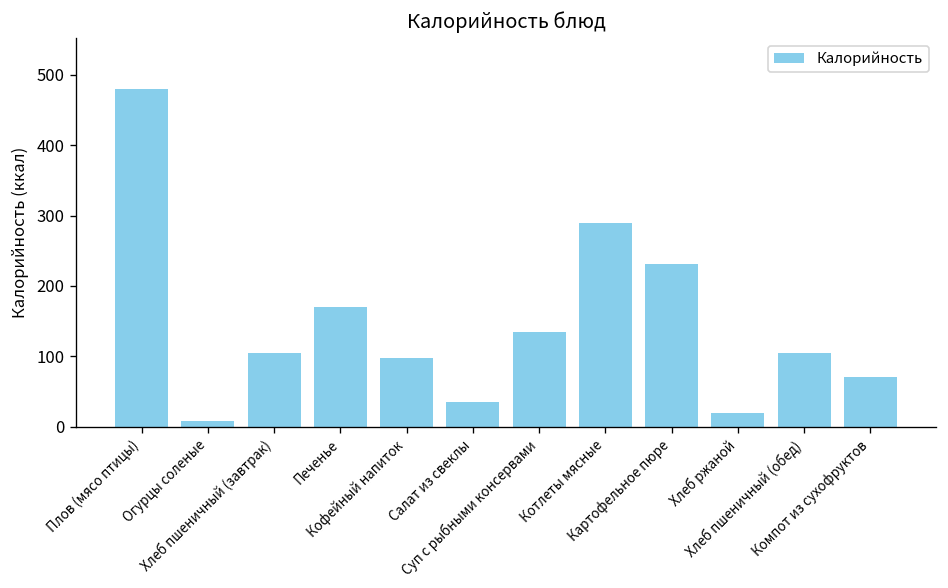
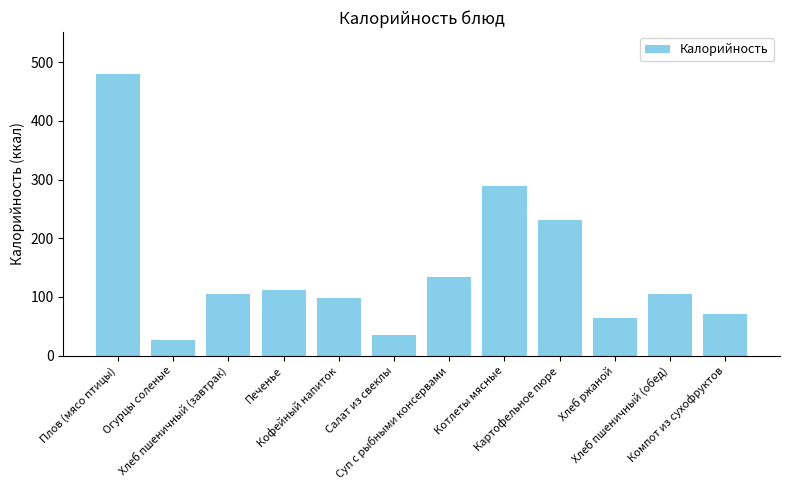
  {
    "Плов (мясо птицы)": 480,
-   "Огурцы соленые": 10,
+   "Огурцы соленые": 30,
    "Хлеб пшеничный (завтрак)": 100,
-   "Печенье": 170,
+   "Печенье": 110,
    "Кофейный напиток": 100,
    "Салат из свеклы": 40,
    "Суп с рыбными консервами": 130,
    "Котлеты мясные": 290,
    "Картофельное пюре": 230,
-   "Хлеб ржаной": 20,
+   "Хлеб ржаной": 60,
    "Хлеб пшеничный (обед)": 100,
    "Компот из сухофруктов": 70
  }
